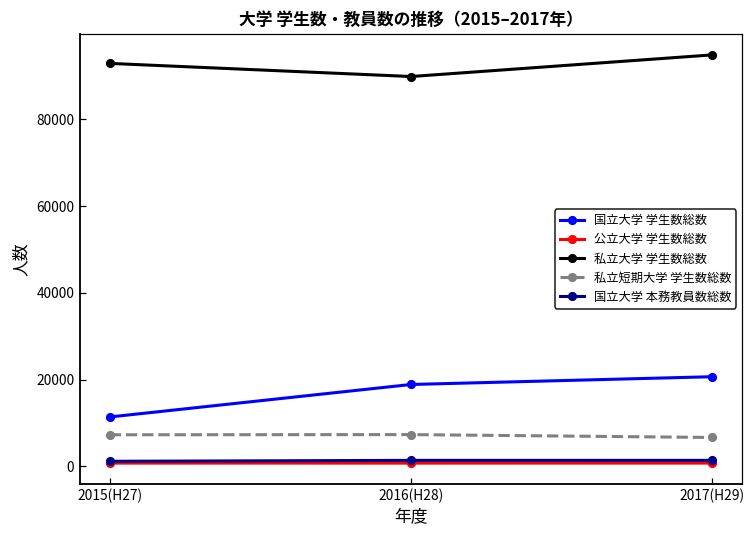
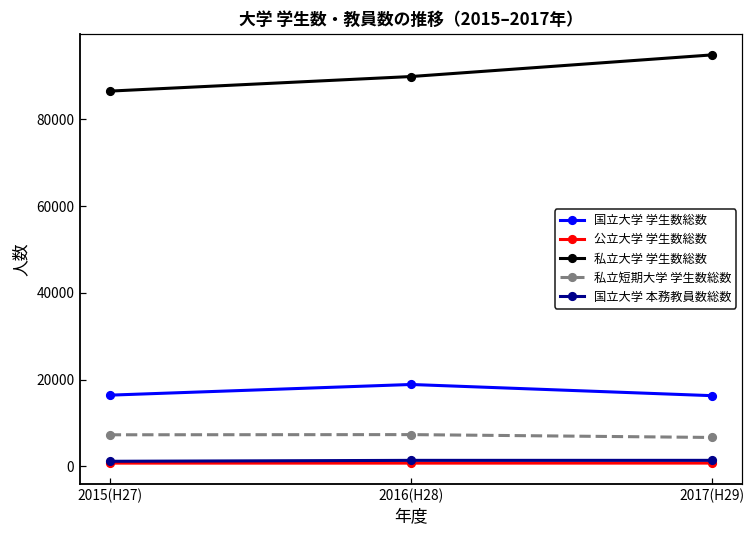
  {
    "国立大学 学生数総数": {
-     "2015(H27)": 11000,
+     "2015(H27)": 16000,
      "2016(H28)": 19000,
-     "2017(H29)": 21000
+     "2017(H29)": 16000
    },
    "私立大学 学生数総数": {
-     "2015(H27)": 93000,
+     "2015(H27)": 87000,
      "2016(H28)": 90000,
      "2017(H29)": 95000
    },
    "私立短期大学 学生数総数": {
      "2015(H27)": 7000,
      "2016(H28)": 7000,
      "2017(H29)": 7000
    }
  }
